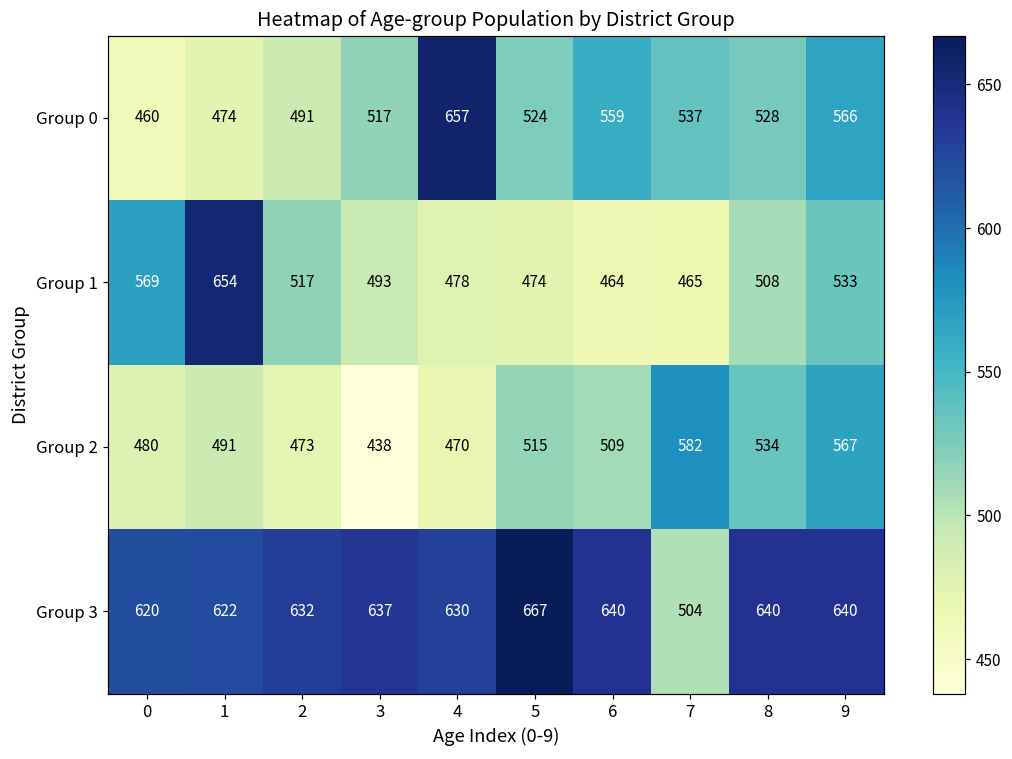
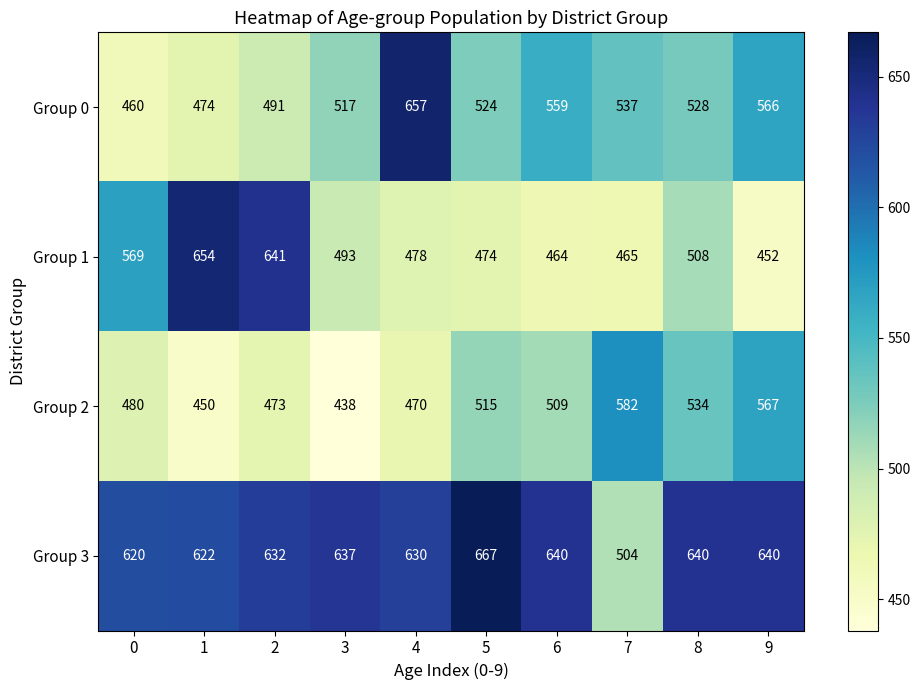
  {
    "Group 0": {
      "0": 460,
      "1": 474,
      "2": 491,
      "3": 517,
      "4": 657,
      "5": 524,
      "6": 559,
      "7": 537,
      "8": 528,
      "9": 566
    },
    "Group 1": {
      "0": 569,
      "1": 654,
-     "2": 517,
+     "2": 641,
      "3": 493,
      "4": 478,
      "5": 474,
      "6": 464,
      "7": 465,
      "8": 508,
-     "9": 533
+     "9": 452
    },
    "Group 2": {
      "0": 480,
-     "1": 491,
+     "1": 450,
      "2": 473,
      "3": 438,
      "4": 470,
      "5": 515,
      "6": 509,
      "7": 582,
      "8": 534,
      "9": 567
    },
    "Group 3": {
      "0": 620,
      "1": 622,
      "2": 632,
      "3": 637,
      "4": 630,
      "5": 667,
      "6": 640,
      "7": 504,
      "8": 640,
      "9": 640
    }
  }
